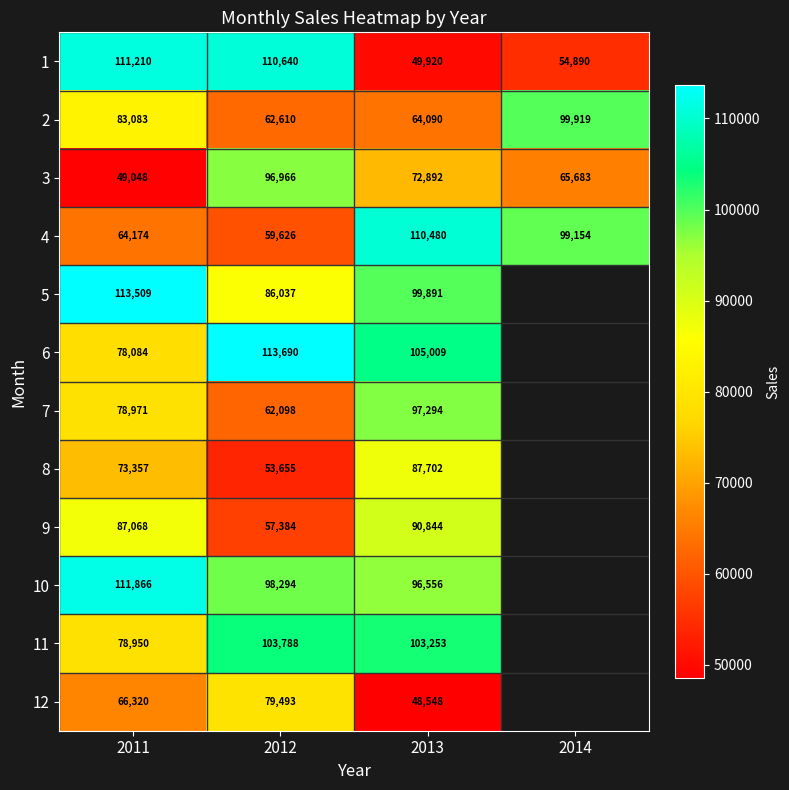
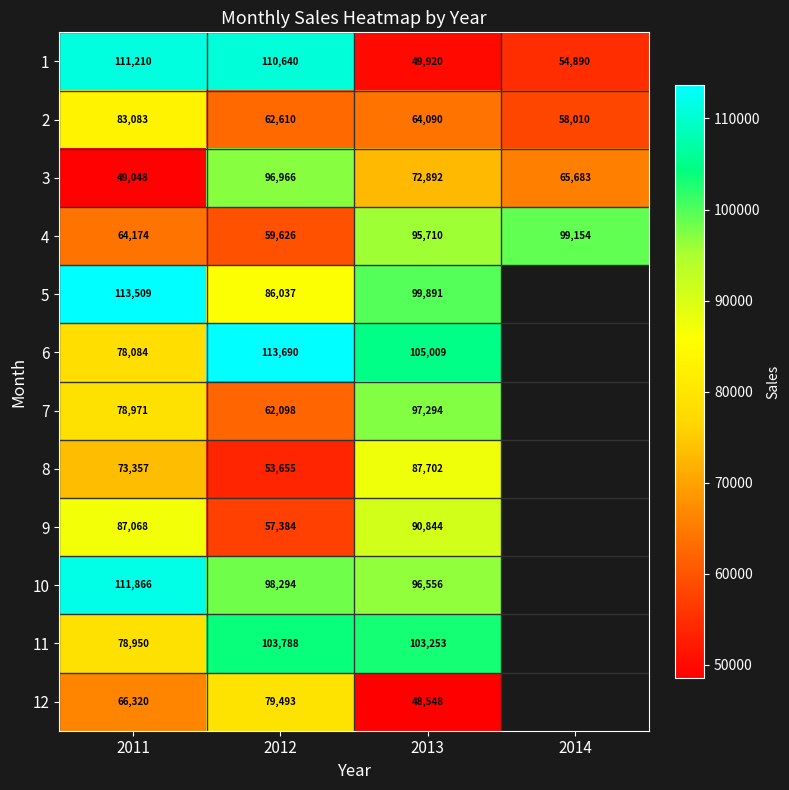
  {
    "1": {
      "2011": "111,210",
      "2012": "110,640",
      "2013": "49,920",
      "2014": "54,890"
    },
    "2": {
      "2011": "83,083",
      "2012": "62,610",
      "2013": "64,090",
-     "2014": "99,919"
+     "2014": "58,010"
    },
    "3": {
      "2011": "49,048",
      "2012": "96,966",
      "2013": "72,892",
      "2014": "65,683"
    },
    "4": {
      "2011": "64,174",
      "2012": "59,626",
-     "2013": "110,480",
+     "2013": "95,710",
      "2014": "99,154"
    },
    "5": {
      "2011": "113,509",
      "2012": "86,037",
      "2013": "99,891"
    },
    "6": {
      "2011": "78,084",
      "2012": "113,690",
      "2013": "105,009"
    },
    "7": {
      "2011": "78,971",
      "2012": "62,098",
      "2013": "97,294"
    },
    "8": {
      "2011": "73,357",
      "2012": "53,655",
      "2013": "87,702"
    },
    "9": {
      "2011": "87,068",
      "2012": "57,384",
      "2013": "90,844"
    },
    "10": {
      "2011": "111,866",
      "2012": "98,294",
      "2013": "96,556"
    },
    "11": {
      "2011": "78,950",
      "2012": "103,788",
      "2013": "103,253"
    },
    "12": {
      "2011": "66,320",
      "2012": "79,493",
      "2013": "48,548"
    }
  }
